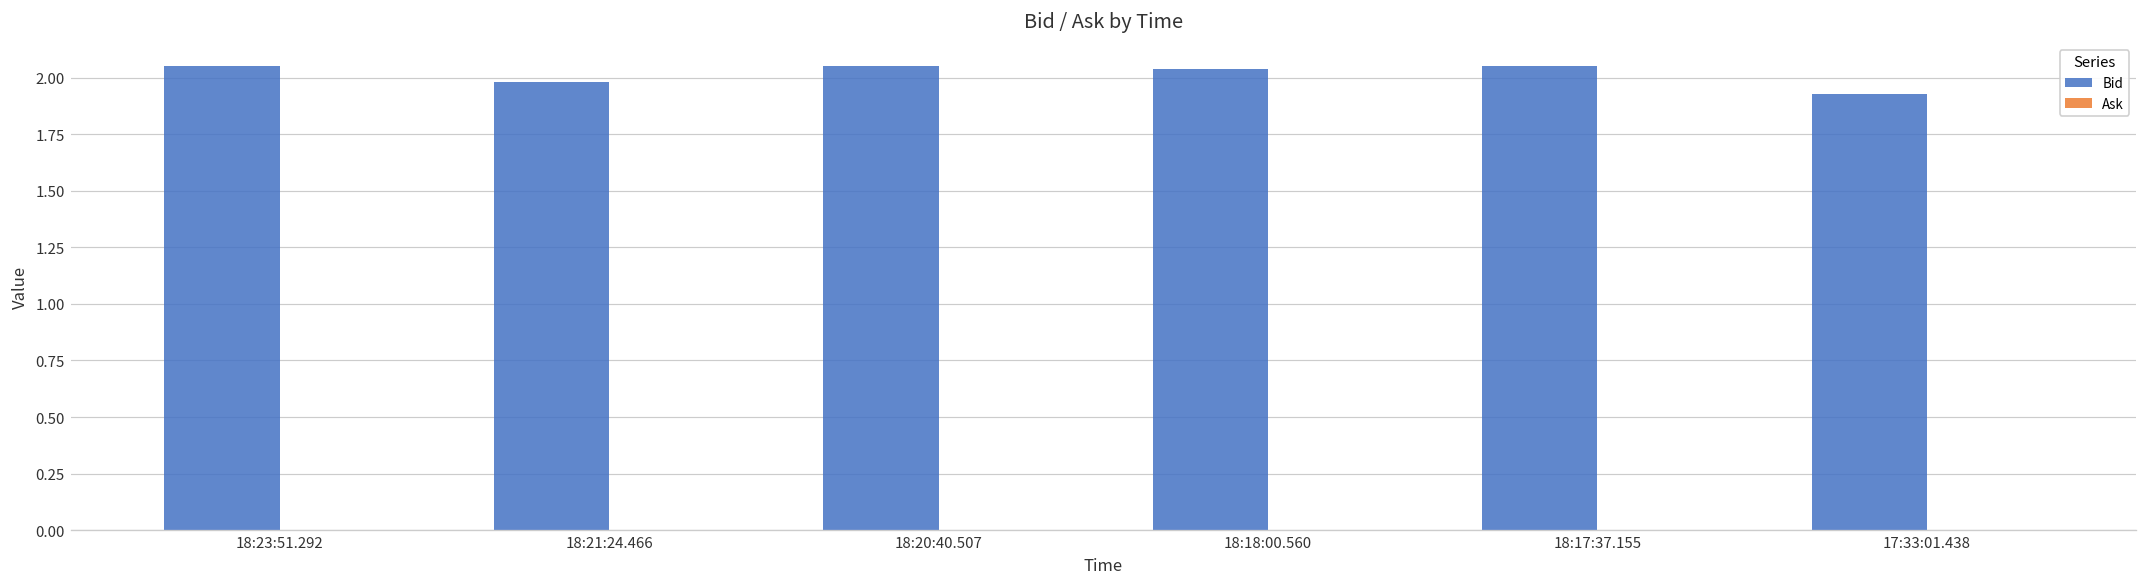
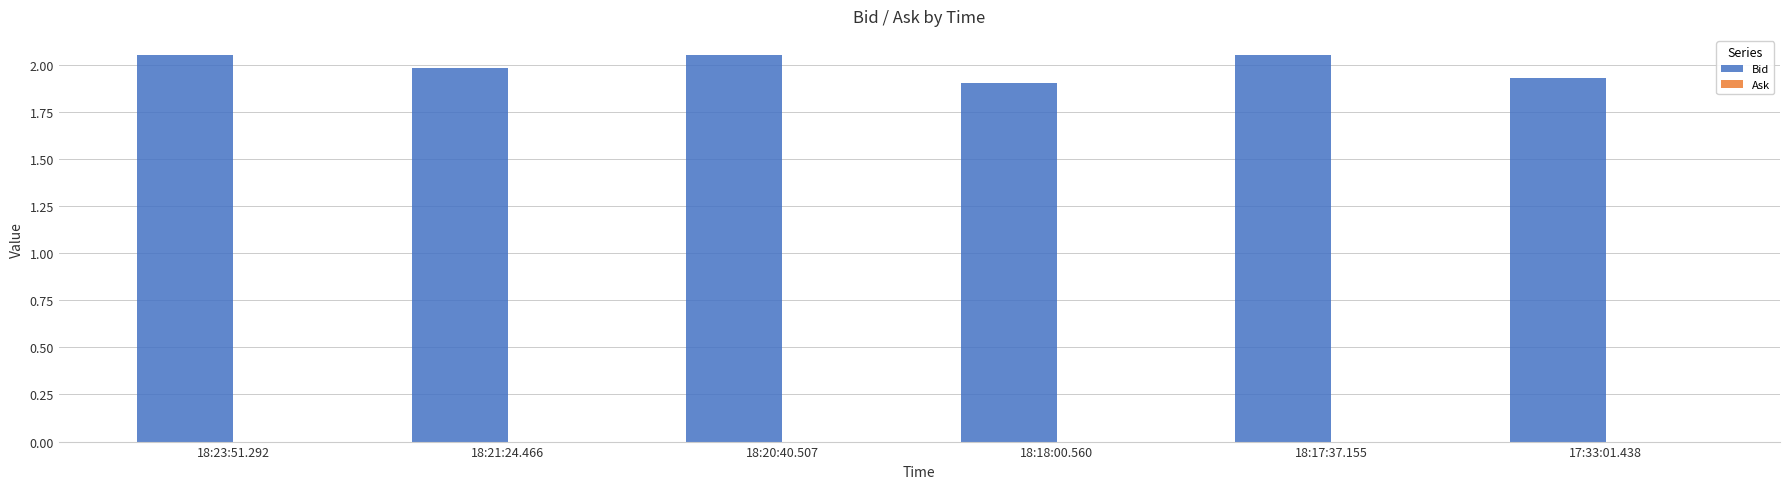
  {
    "Bid": {
      "18:23:51.292": 2.05,
      "18:21:24.466": 1.98,
      "18:20:40.507": 2.05,
-     "18:18:00.560": 2.04,
+     "18:18:00.560": 1.90,
      "18:17:37.155": 2.05,
      "17:33:01.438": 1.93
    },
    "Ask": {
      "18:23:51.292": 0.00,
      "18:21:24.466": 0.00,
      "18:20:40.507": 0.00,
      "18:18:00.560": 0.00,
      "18:17:37.155": 0.00,
      "17:33:01.438": 0.00
    }
  }
